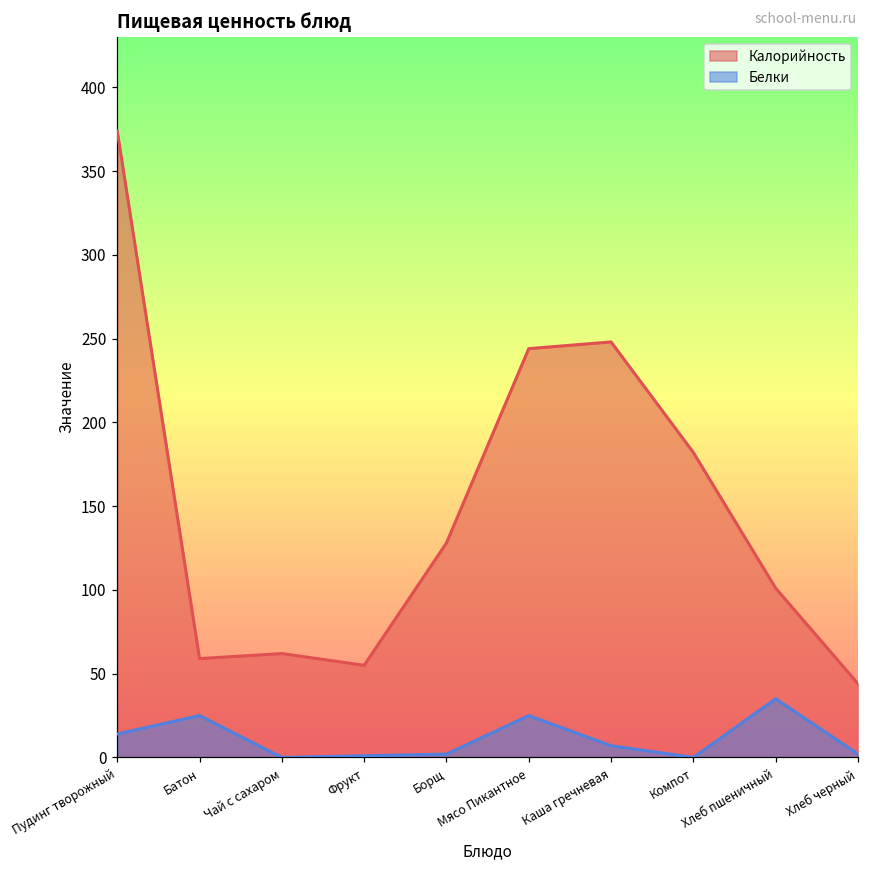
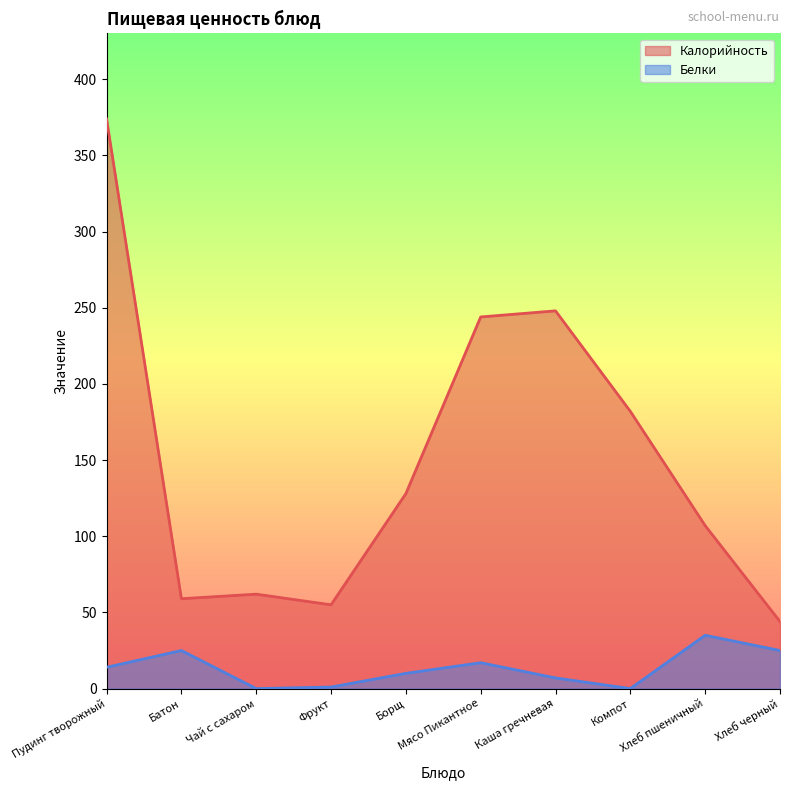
  {
    "Калорийность": {
      "Пудинг творожный": 374,
      "Батон": 59,
      "Чай с сахаром": 62,
      "Фрукт": 55,
      "Борщ": 128,
      "Мясо Пикантное": 244,
      "Каша гречневая": 248,
      "Компот": 182,
-     "Хлеб пшеничный": 101,
+     "Хлеб пшеничный": 107,
      "Хлеб черный": 44
    },
    "Белки": {
      "Пудинг творожный": 14,
      "Батон": 25,
      "Чай с сахаром": 0,
      "Фрукт": 1,
-     "Борщ": 2,
-     "Мясо Пикантное": 25,
+     "Борщ": 10,
+     "Мясо Пикантное": 17,
      "Каша гречневая": 7,
      "Компот": 0,
      "Хлеб пшеничный": 35,
-     "Хлеб черный": 2
+     "Хлеб черный": 25
    }
  }
